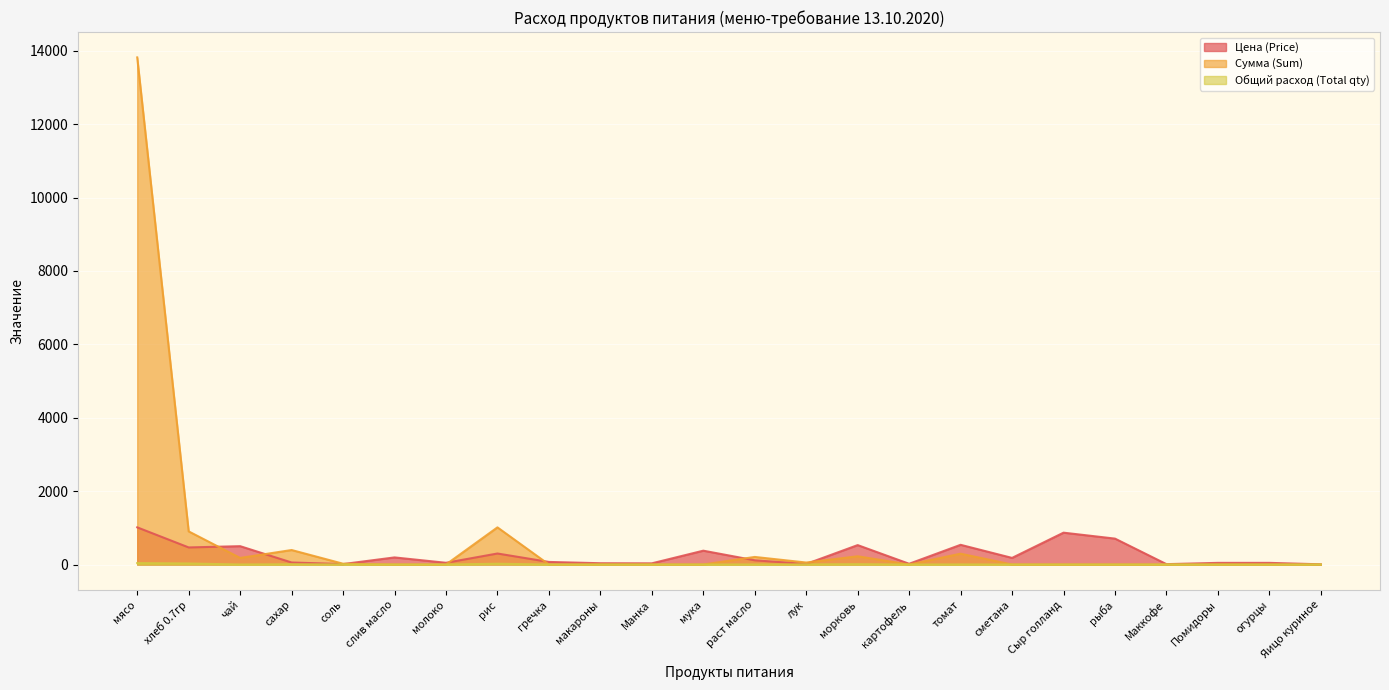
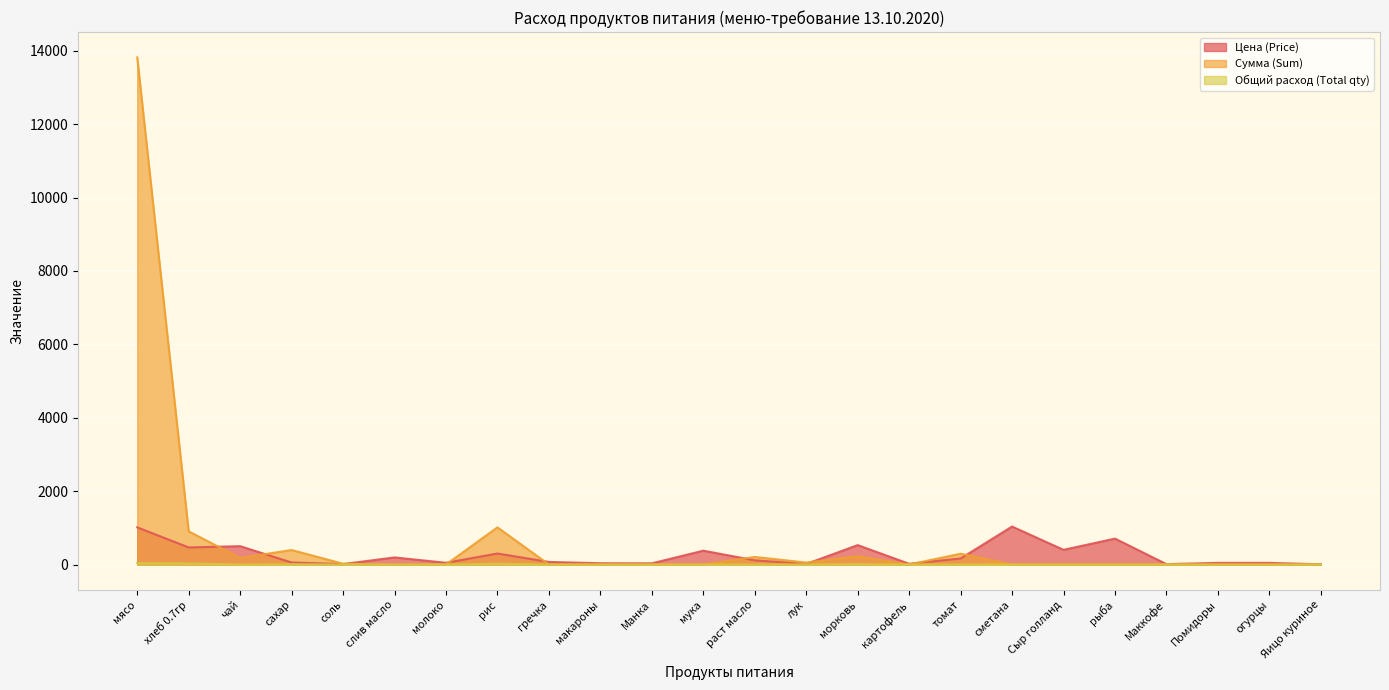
  {
    "Цена (Price)": {
      "мясо": 1000,
      "хлеб 0.7гр": 500,
      "чай": 500,
      "слив масло": 200,
      "рис": 300,
      "гречка": 100,
      "мука": 400,
      "раст масло": 100,
      "морковь": 500,
-     "томат": 500,
-     "сметана": 200,
-     "Сыр голланд": 900,
+     "томат": 200,
+     "сметана": 1000,
+     "Сыр голланд": 400,
      "рыба": 700
    }
  }
